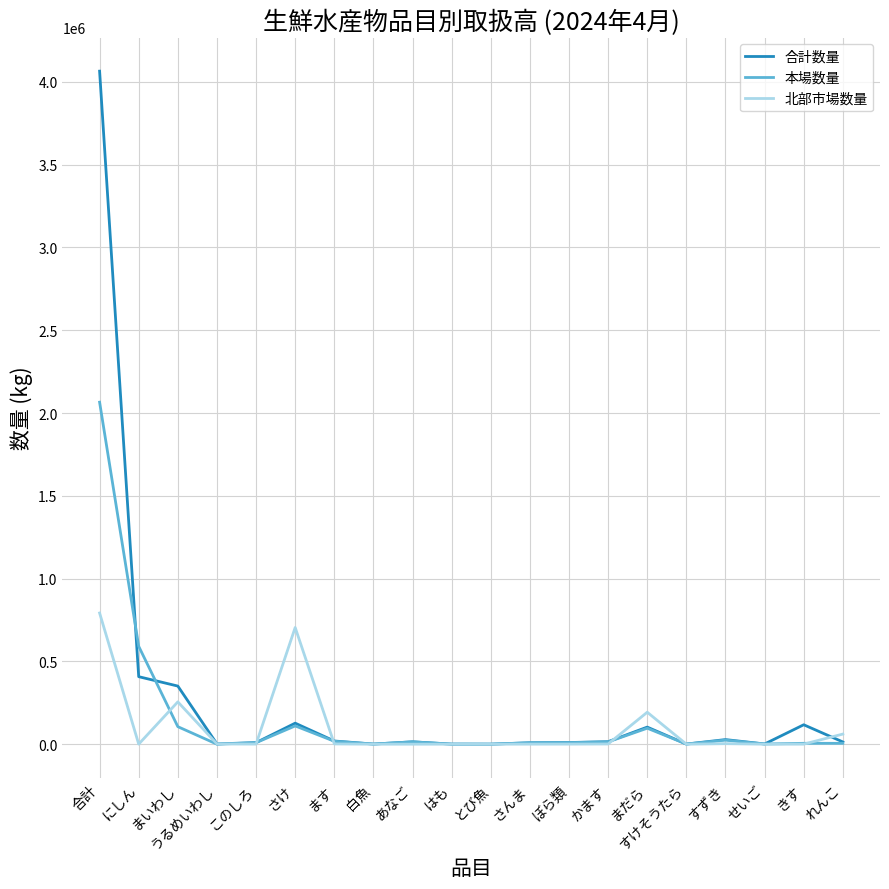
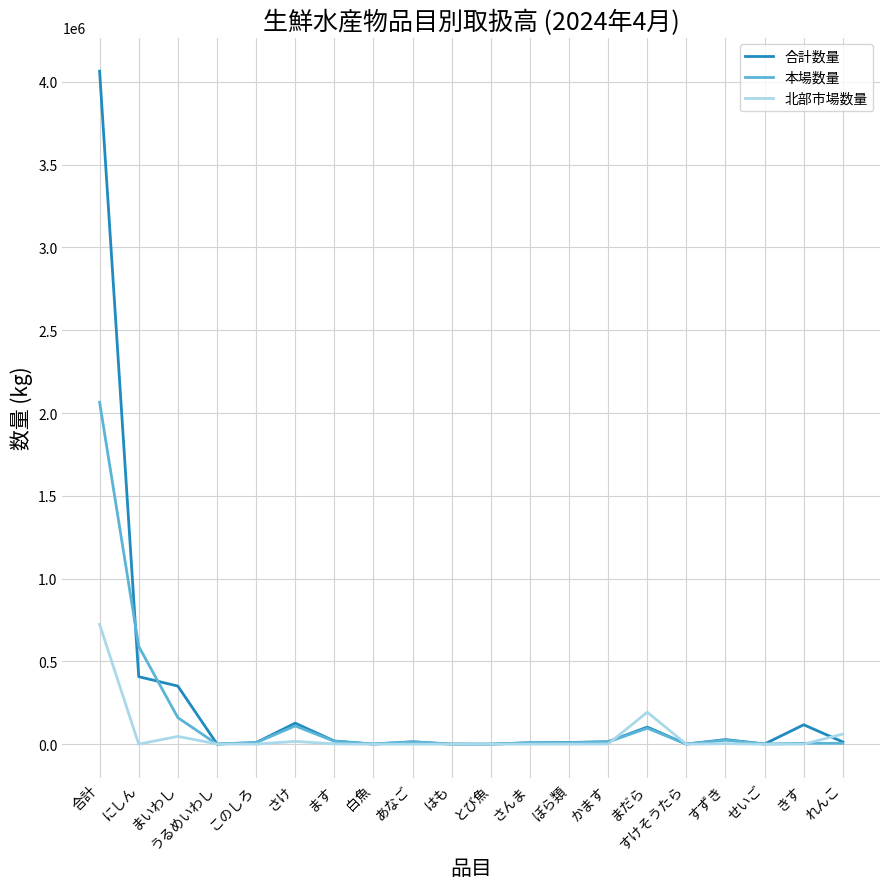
  {
    "合計数量": {
      "合計": 4070000,
      "にしん": 410000,
      "まいわし": 350000,
      "さけ": 130000,
      "きす": 120000
    },
    "本場数量": {
      "合計": 2070000,
      "にしん": 590000,
-     "まいわし": 110000,
+     "まいわし": 160000,
      "さけ": 110000
    },
    "北部市場数量": {
-     "合計": 790000,
+     "合計": 720000,
      "にしん": 0,
-     "まいわし": 260000,
-     "さけ": 700000,
+     "まいわし": 50000,
+     "さけ": 20000,
      "ます": 0,
      "まだら": 190000,
      "すずき": 0,
      "れんこ": 60000
    }
  }
